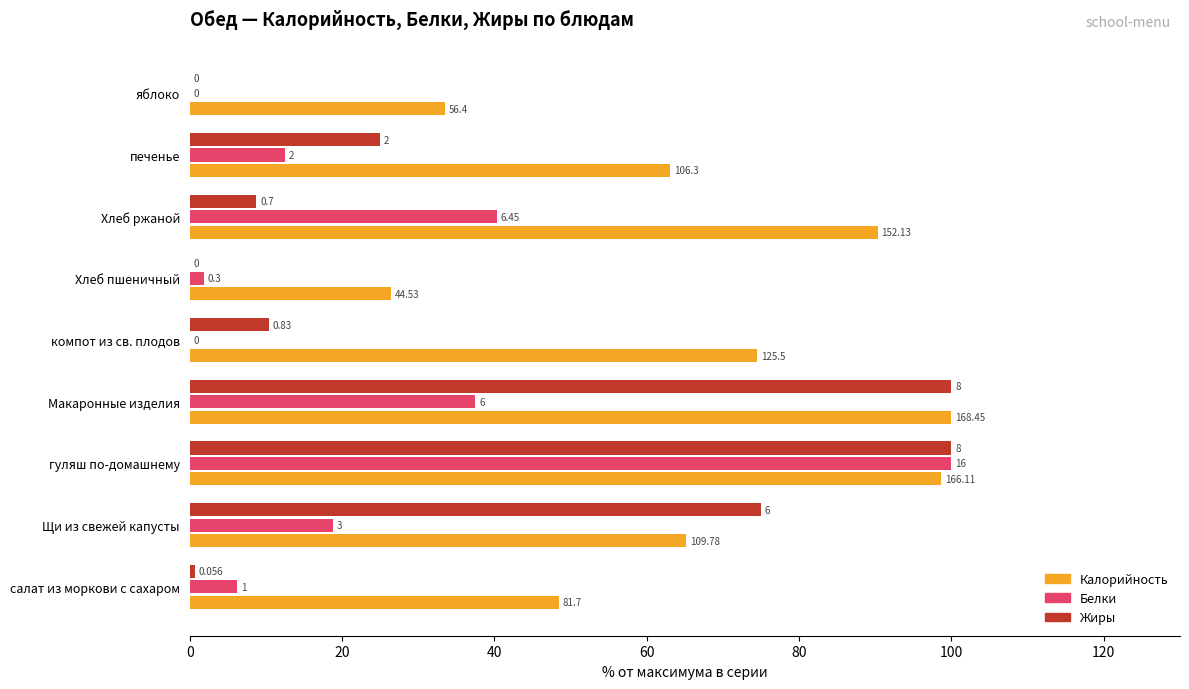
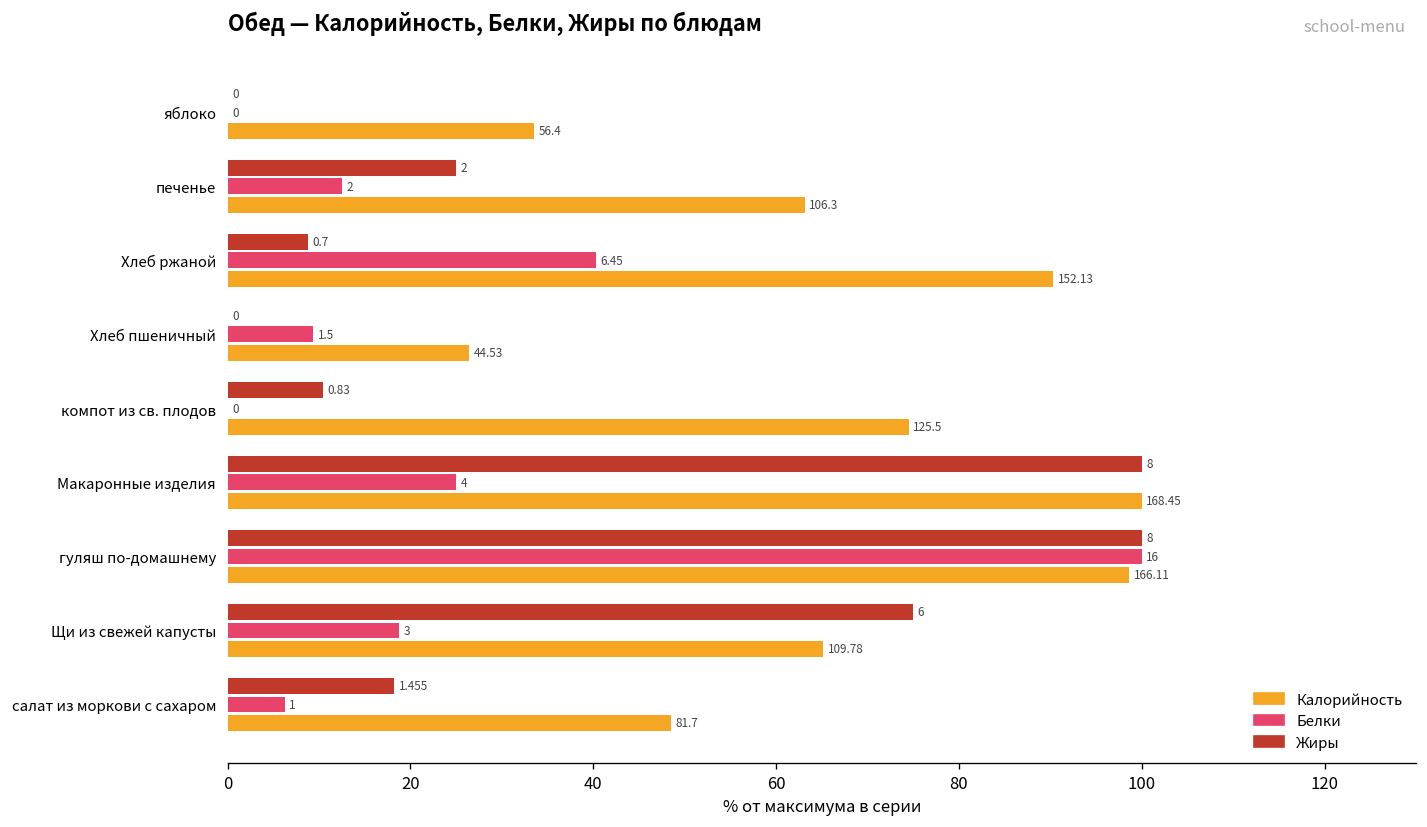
  {
    "Белки": {
      "яблоко": 0,
-     "Хлеб пшеничный": 0.3,
+     "Хлеб пшеничный": 1.5,
      "компот из св. плодов": 0,
-     "Макаронные изделия": 6
+     "Макаронные изделия": 4
    },
    "Жиры": {
      "яблоко": 0,
      "Хлеб пшеничный": 0,
-     "салат из моркови с сахаром": 0.056
+     "салат из моркови с сахаром": 1.455
    }
  }
